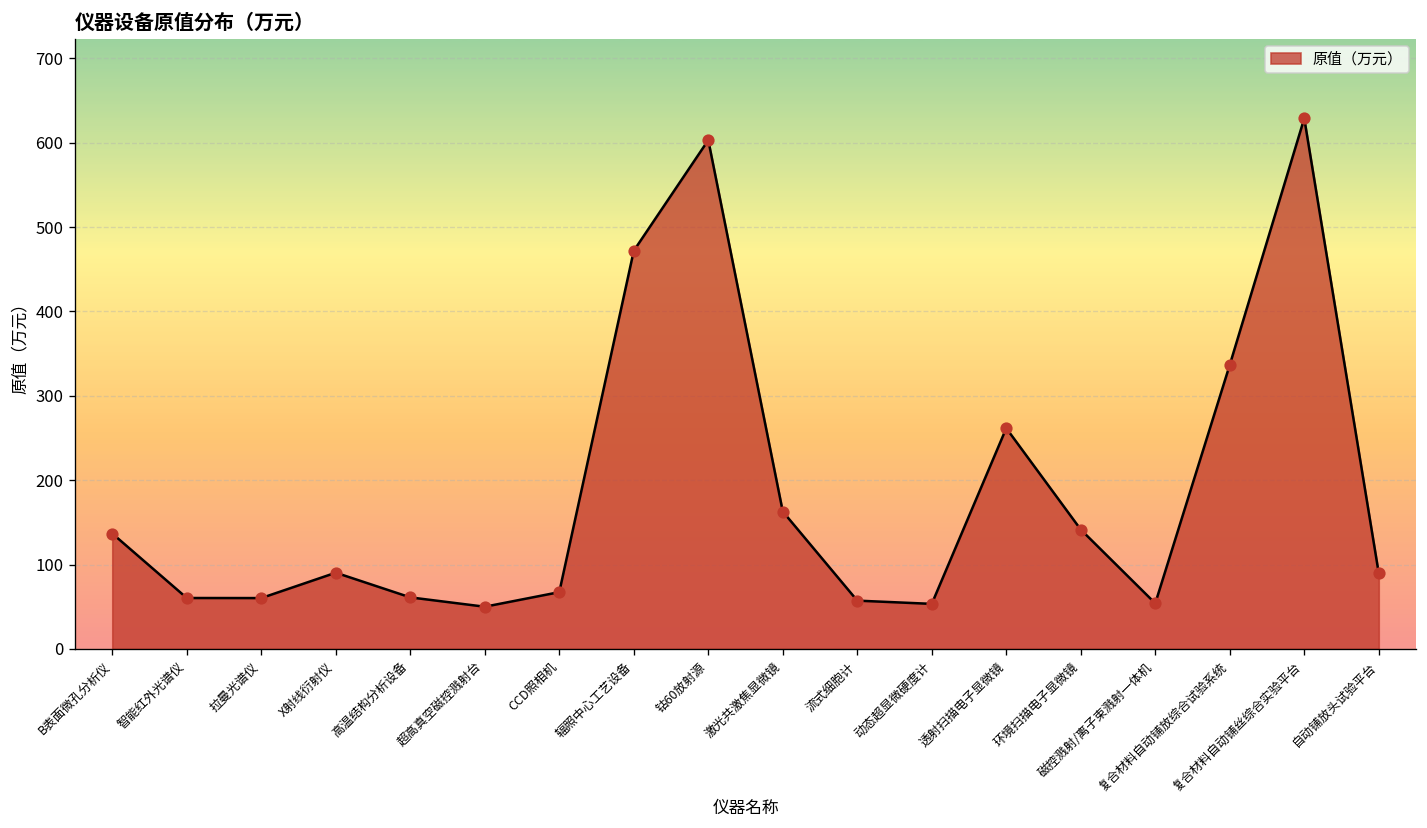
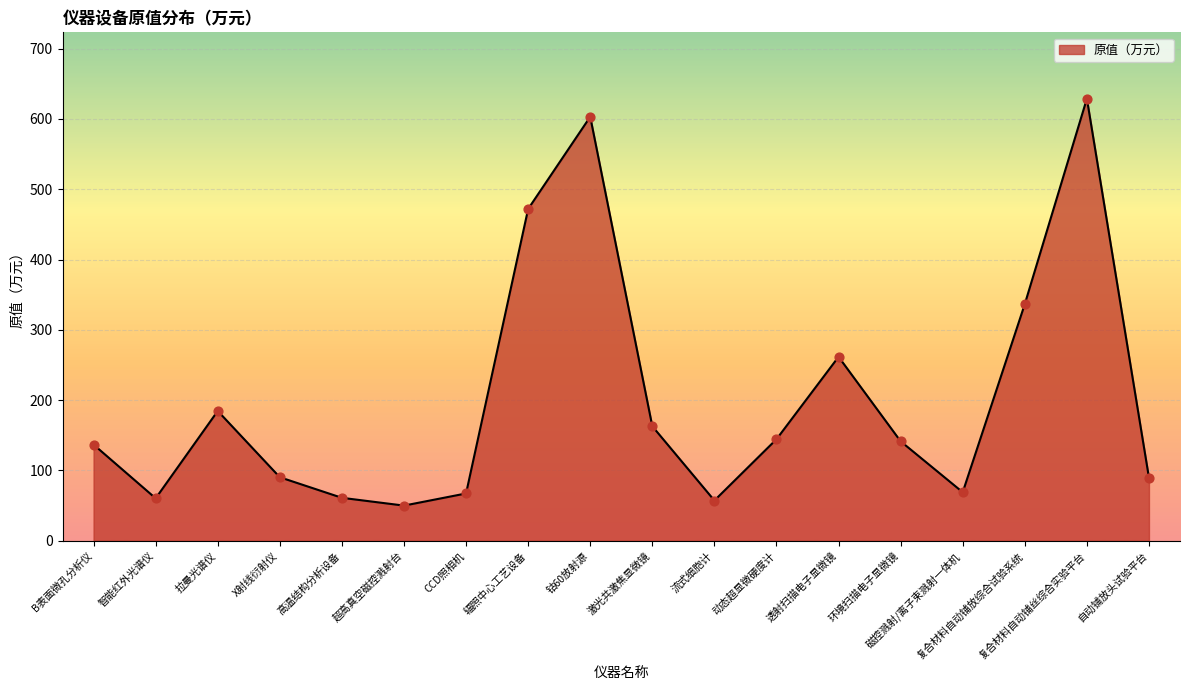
  {
    "B表面微孔分析仪": 140,
    "智能红外光谱仪": 60,
-   "拉曼光谱仪": 60,
+   "拉曼光谱仪": 180,
    "X射线衍射仪": 90,
    "高温结构分析设备": 60,
    "超高真空磁控溅射台": 50,
    "CCD照相机": 70,
    "辐照中心工艺设备": 470,
    "钴60放射源": 600,
    "激光共激焦显微镜": 160,
    "流式细胞计": 60,
-   "动态超显微硬度计": 50,
+   "动态超显微硬度计": 140,
    "透射扫描电子显微镜": 260,
    "环境扫描电子显微镜": 140,
-   "磁控溅射/离子束溅射一体机": 50,
+   "磁控溅射/离子束溅射一体机": 70,
    "复合材料自动铺放综合试验系统": 340,
    "复合材料自动铺丝综合实验平台": 630,
    "自动铺放头试验平台": 90
  }
